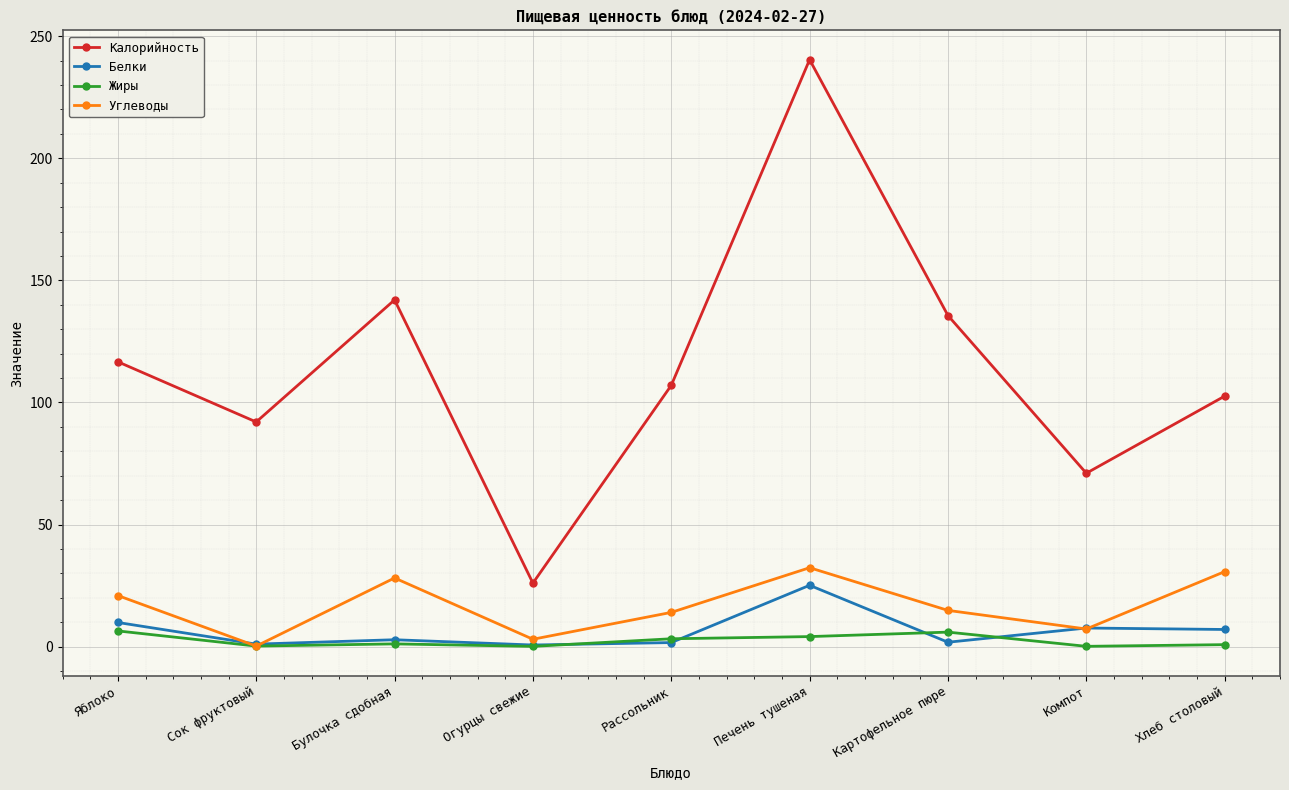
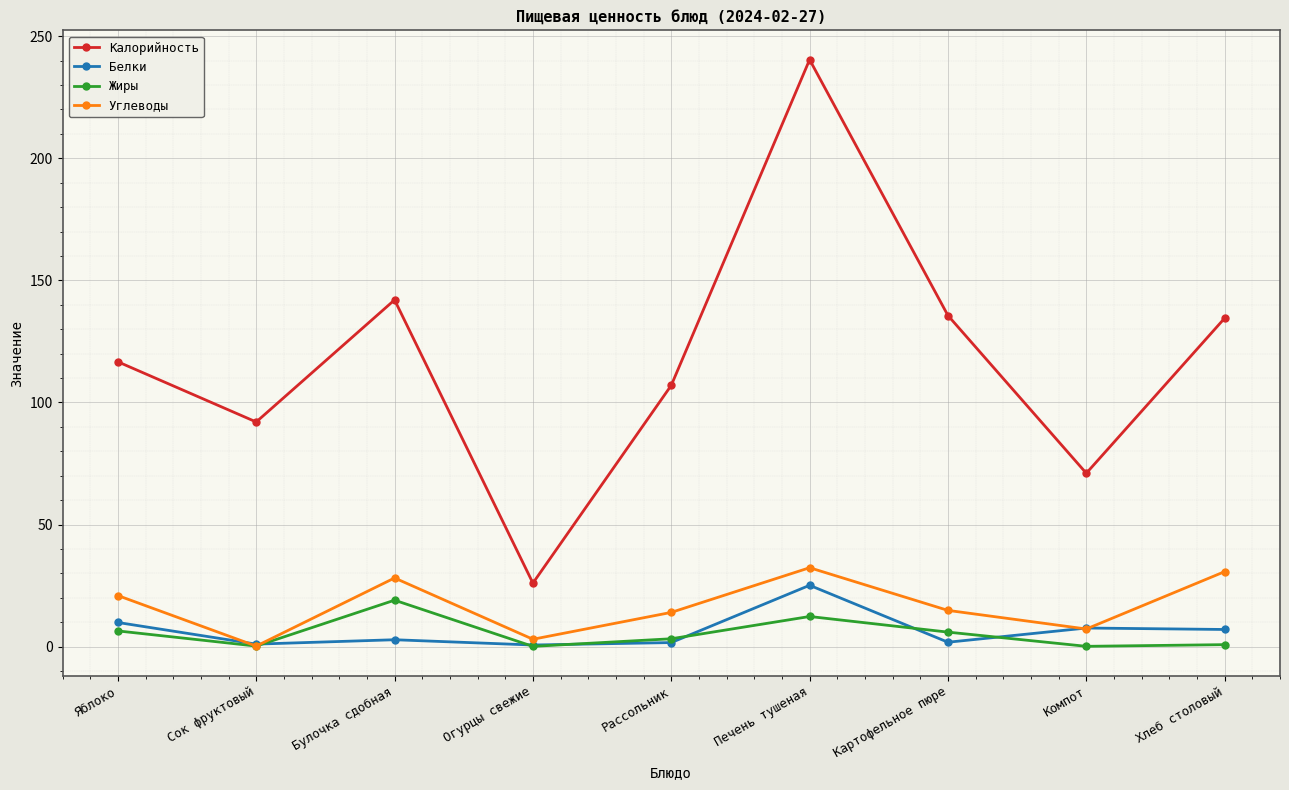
  {
    "Калорийность": {
      "Яблоко": 117,
      "Сок фруктовый": 92,
      "Булочка сдобная": 142,
      "Огурцы свежие": 26,
      "Рассольник": 107,
      "Печень тушеная": 240,
      "Картофельное пюре": 136,
      "Компот": 71,
-     "Хлеб столовый": 103
+     "Хлеб столовый": 135
    },
    "Белки": {
      "Яблоко": 10,
      "Булочка сдобная": 3,
      "Рассольник": 2,
      "Печень тушеная": 25,
      "Картофельное пюре": 2,
      "Хлеб столовый": 7
    },
    "Жиры": {
      "Яблоко": 6,
-     "Булочка сдобная": 1,
+     "Булочка сдобная": 19,
      "Рассольник": 3,
-     "Печень тушеная": 4,
+     "Печень тушеная": 12,
      "Картофельное пюре": 6,
      "Компот": 0,
      "Хлеб столовый": 1
    },
    "Углеводы": {
      "Яблоко": 21,
      "Булочка сдобная": 28,
      "Огурцы свежие": 3,
      "Рассольник": 14,
      "Печень тушеная": 32,
      "Картофельное пюре": 15,
      "Хлеб столовый": 31
    }
  }
